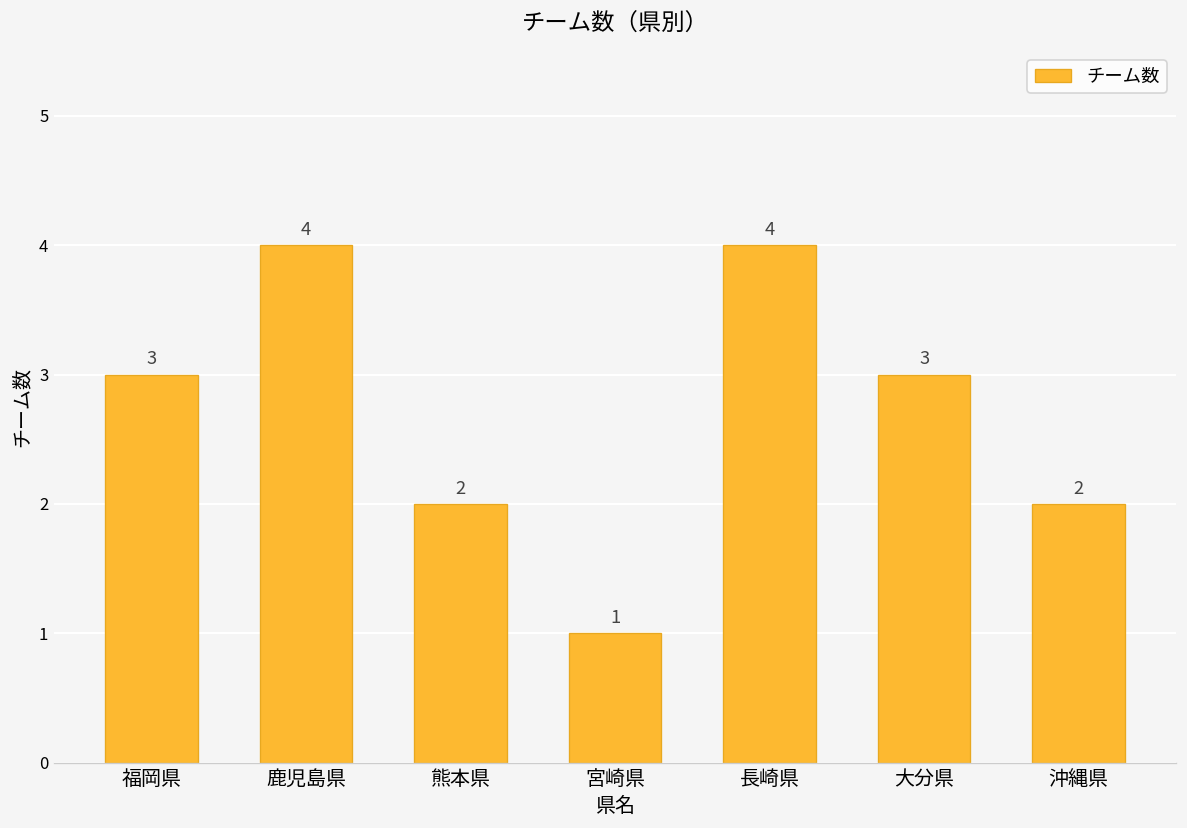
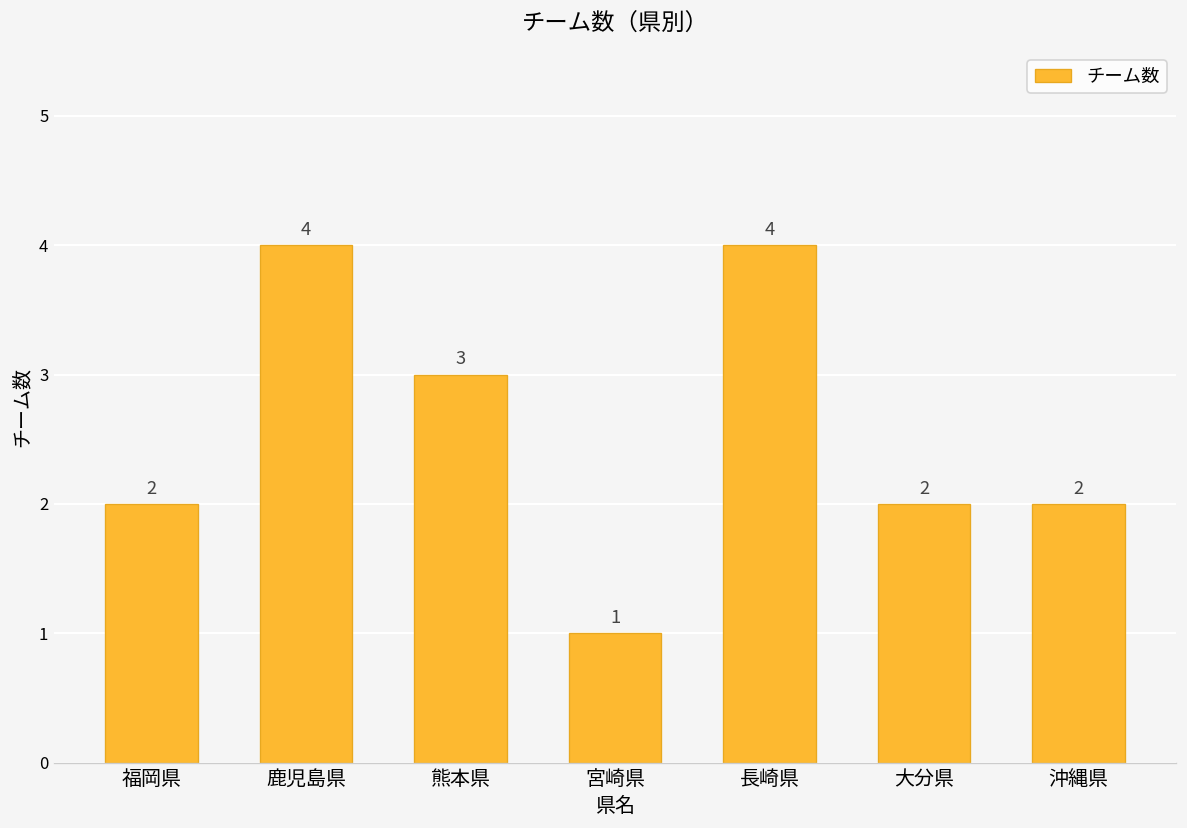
  {
-   "福岡県": 3,
+   "福岡県": 2,
    "鹿児島県": 4,
-   "熊本県": 2,
+   "熊本県": 3,
    "宮崎県": 1,
    "長崎県": 4,
-   "大分県": 3,
+   "大分県": 2,
    "沖縄県": 2
  }
